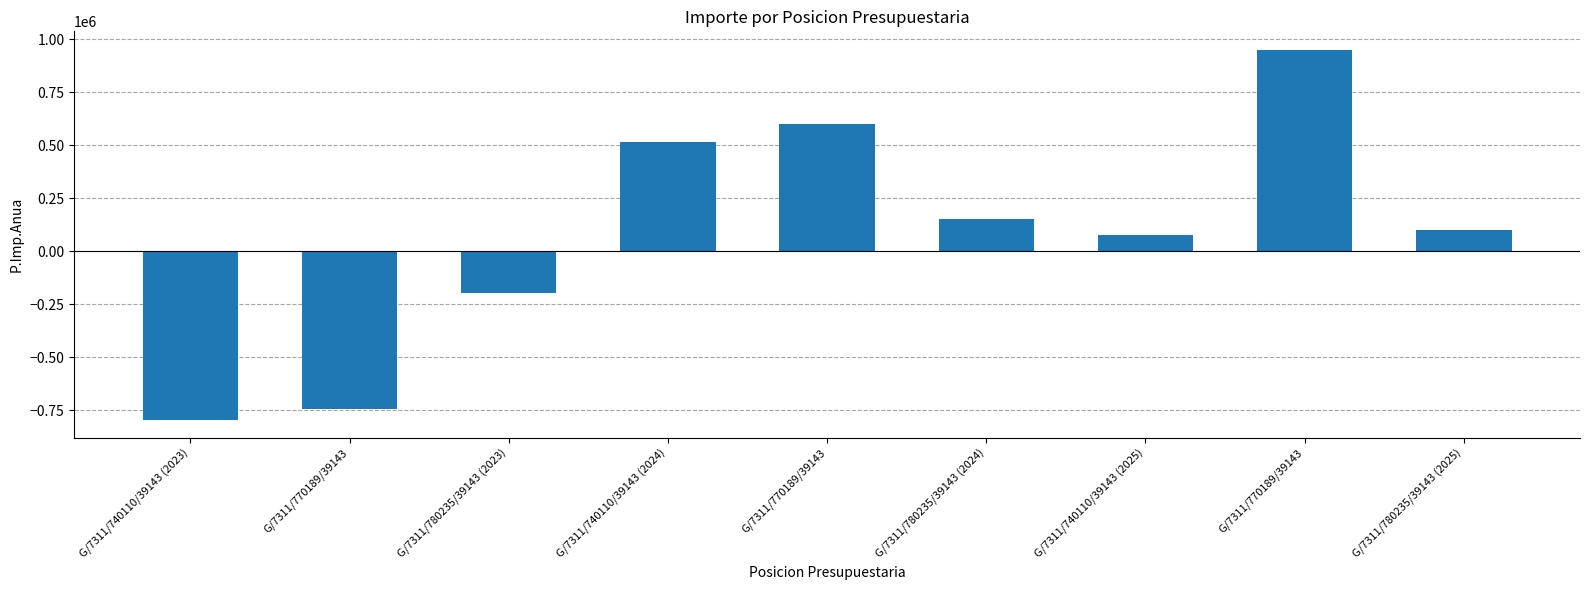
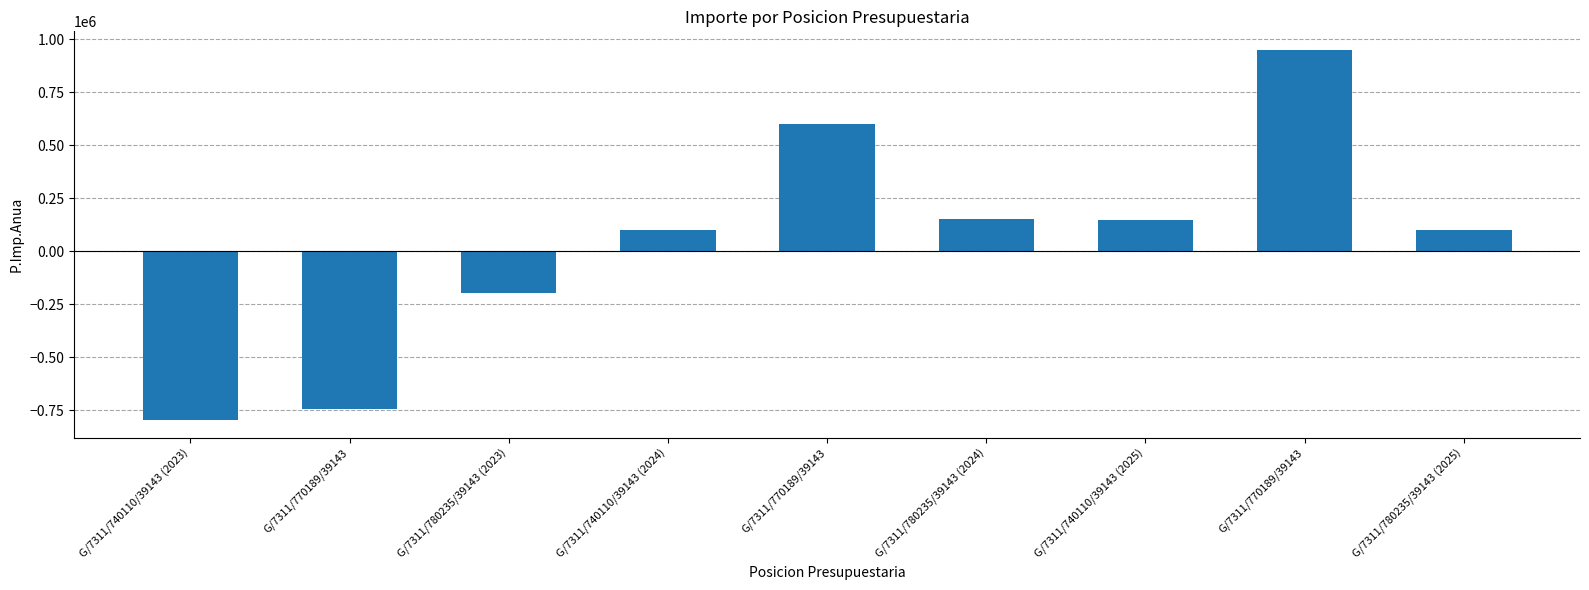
  {
    "G/7311/740110/39143 (2023)": -790000,
    "G/7311/780235/39143 (2023)": -200000,
-   "G/7311/740110/39143 (2024)": 510000,
+   "G/7311/740110/39143 (2024)": 100000,
    "G/7311/780235/39143 (2024)": 150000,
-   "G/7311/740110/39143 (2025)": 80000,
+   "G/7311/740110/39143 (2025)": 150000,
    "G/7311/780235/39143 (2025)": 100000
  }
